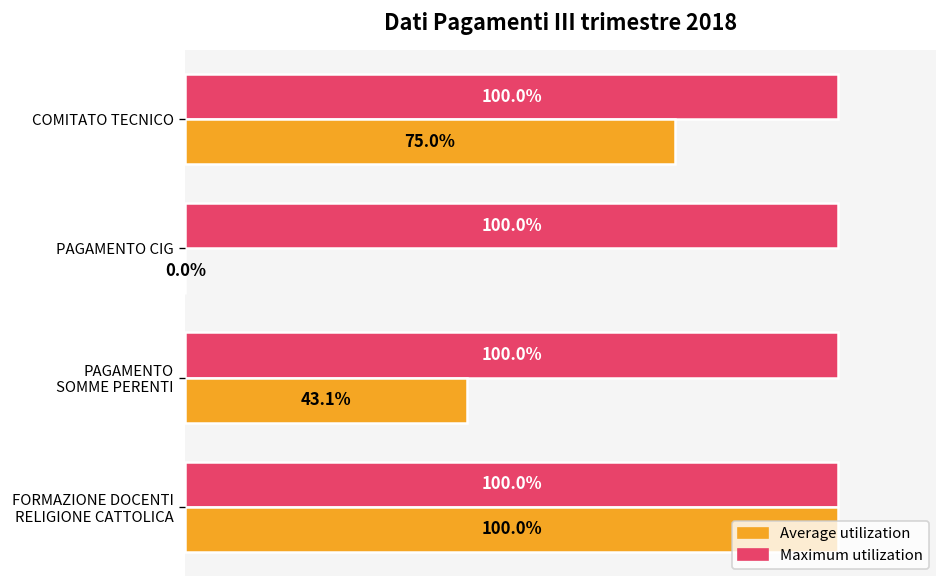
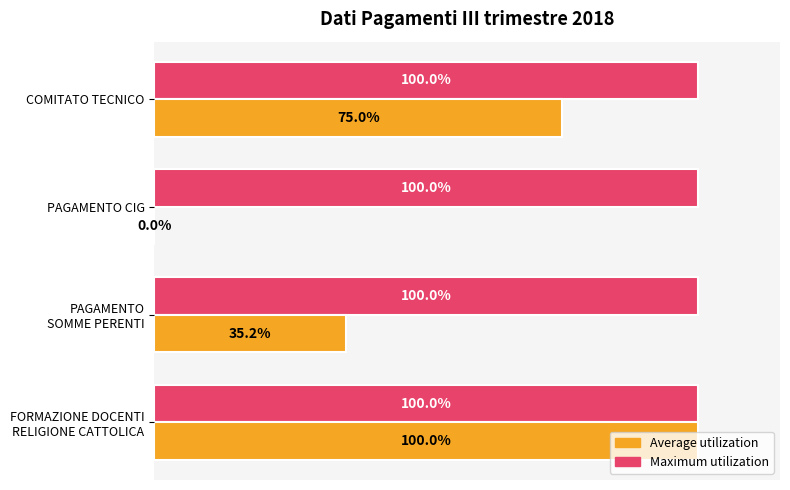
  {
    "Maximum utilization": {
      "COMITATO TECNICO": "100.0%",
      "PAGAMENTO CIG": "100.0%",
      "PAGAMENTO SOMME PERENTI": "100.0%",
      "FORMAZIONE DOCENTI RELIGIONE CATTOLICA": "100.0%"
    },
    "Average utilization": {
      "COMITATO TECNICO": "75.0%",
      "PAGAMENTO CIG": "0.0%",
-     "PAGAMENTO SOMME PERENTI": "43.1%"
+     "PAGAMENTO SOMME PERENTI": "35.2%"
    }
  }
